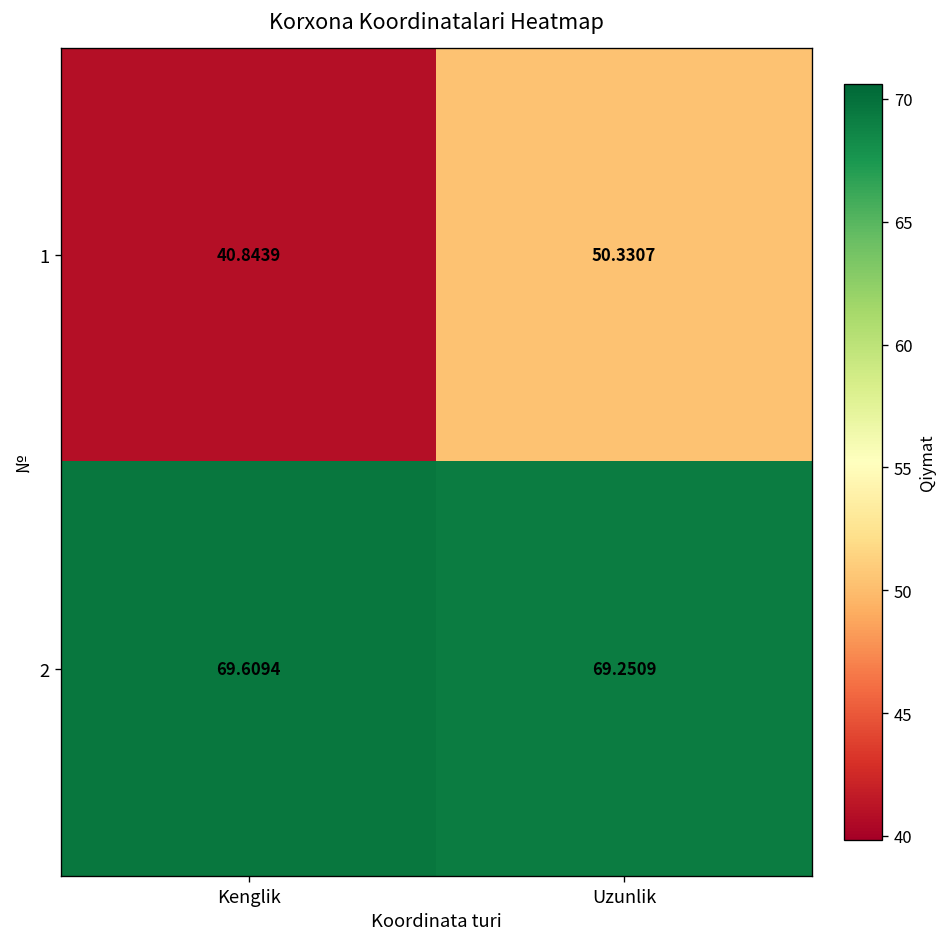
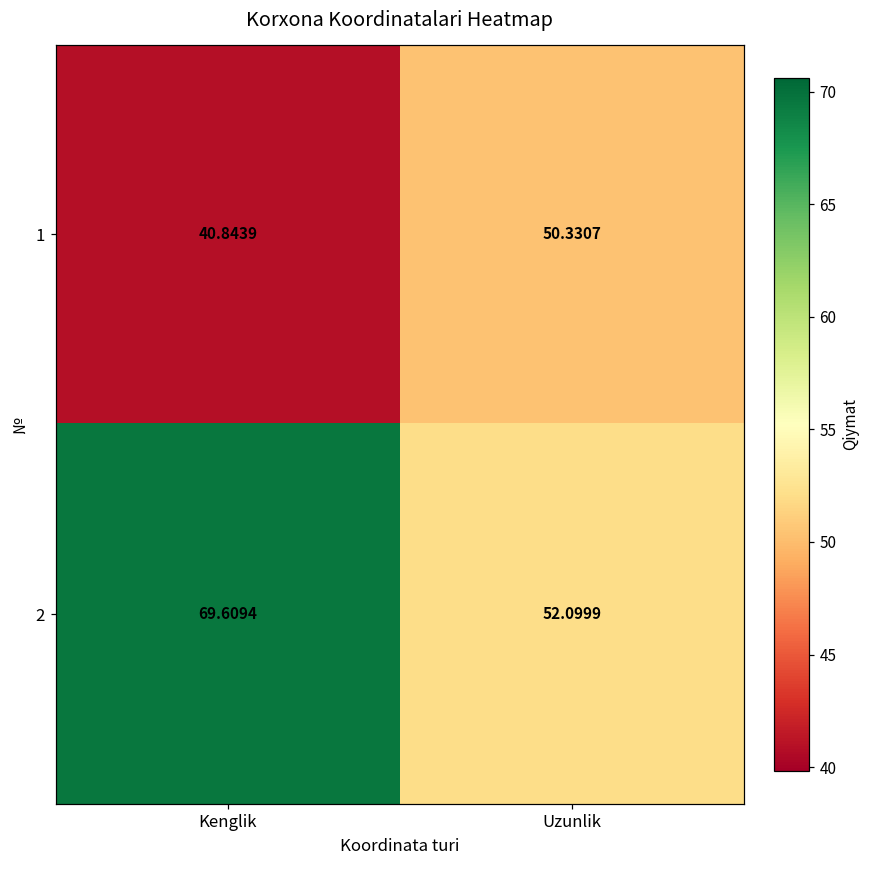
  {
    "1": {
      "Kenglik": 40.8439,
      "Uzunlik": 50.3307
    },
    "2": {
      "Kenglik": 69.6094,
-     "Uzunlik": 69.2509
+     "Uzunlik": 52.0999
    }
  }
